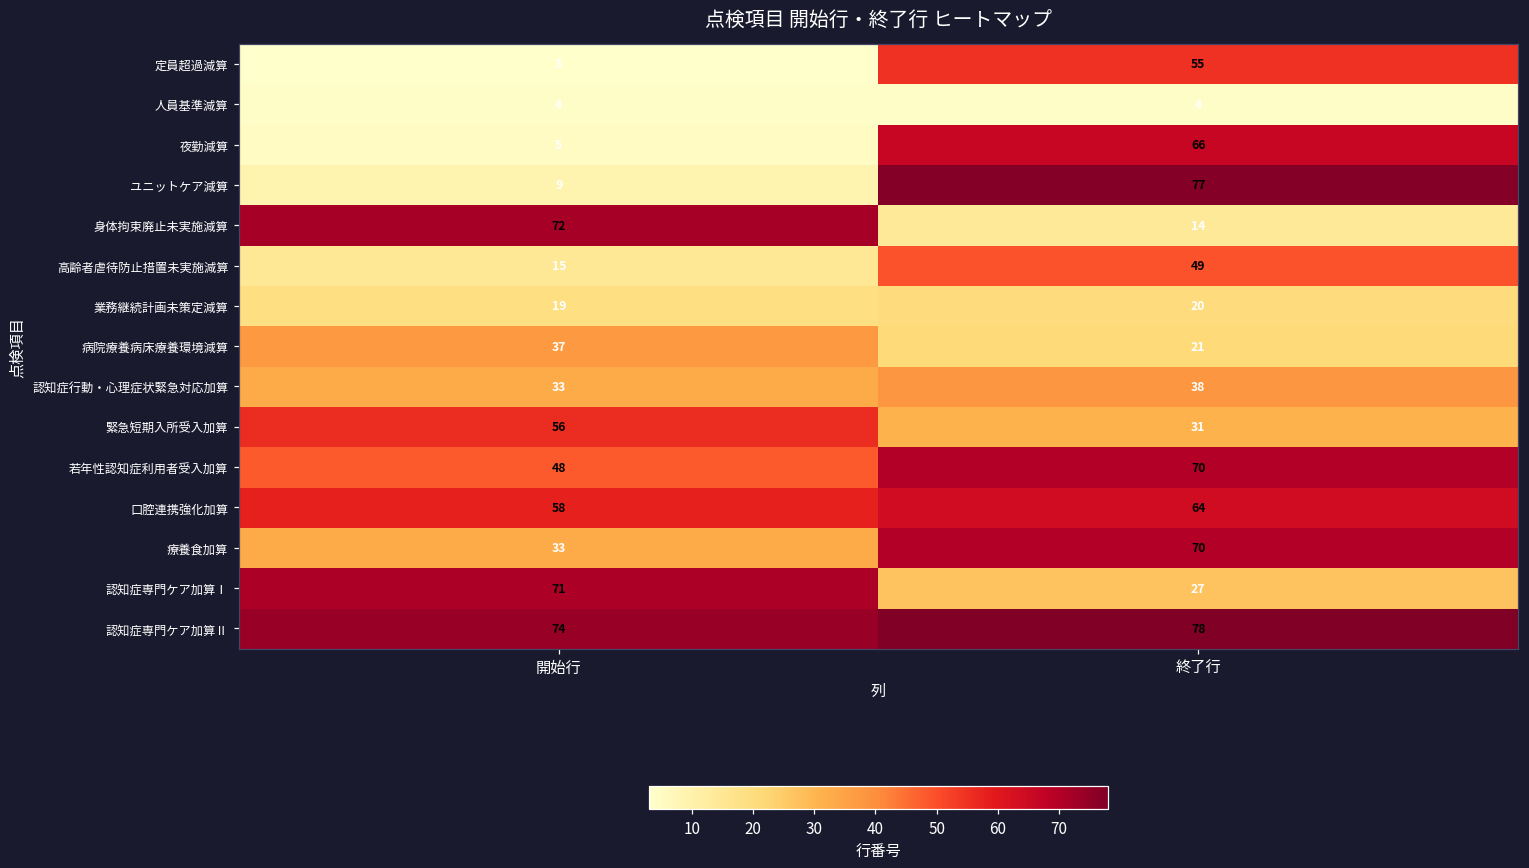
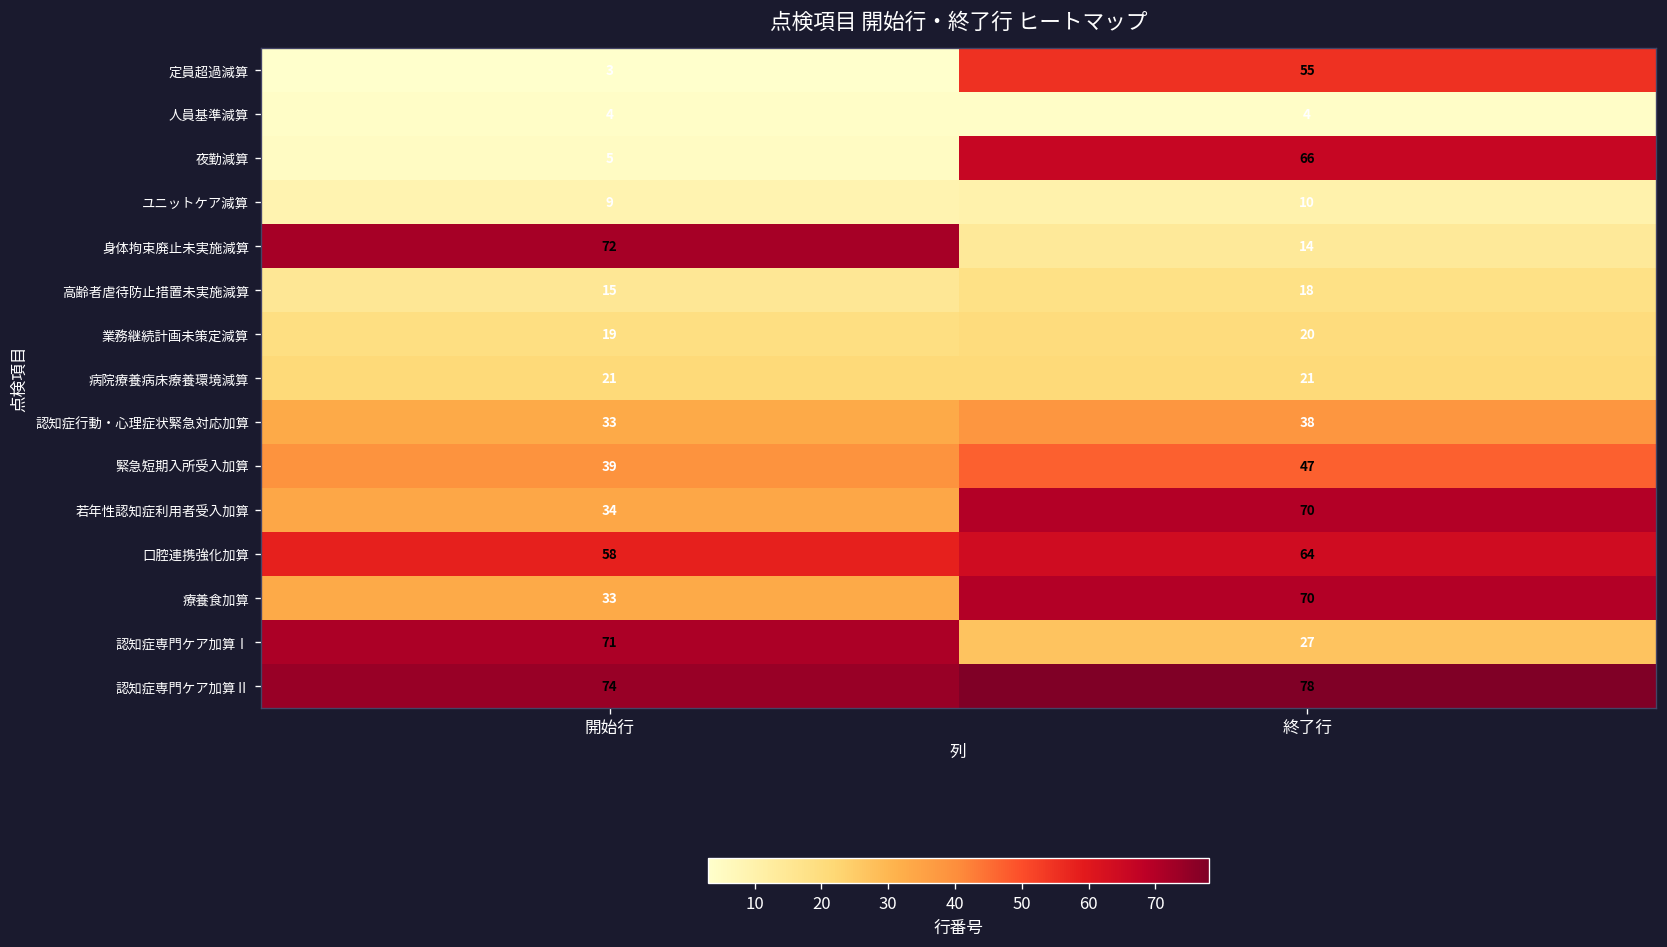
  {
    "定員超過減算": {
      "開始行": 3,
      "終了行": 55
    },
    "人員基準減算": {
      "開始行": 4,
      "終了行": 4
    },
    "夜勤減算": {
      "開始行": 5,
      "終了行": 66
    },
    "ユニットケア減算": {
      "開始行": 9,
-     "終了行": 77
+     "終了行": 10
    },
    "身体拘束廃止未実施減算": {
      "開始行": 72,
      "終了行": 14
    },
    "高齢者虐待防止措置未実施減算": {
      "開始行": 15,
-     "終了行": 49
+     "終了行": 18
    },
    "業務継続計画未策定減算": {
      "開始行": 19,
      "終了行": 20
    },
    "病院療養病床療養環境減算": {
-     "開始行": 37,
+     "開始行": 21,
      "終了行": 21
    },
    "認知症行動・心理症状緊急対応加算": {
      "開始行": 33,
      "終了行": 38
    },
    "緊急短期入所受入加算": {
-     "開始行": 56,
-     "終了行": 31
+     "開始行": 39,
+     "終了行": 47
    },
    "若年性認知症利用者受入加算": {
-     "開始行": 48,
+     "開始行": 34,
      "終了行": 70
    },
    "口腔連携強化加算": {
      "開始行": 58,
      "終了行": 64
    },
    "療養食加算": {
      "開始行": 33,
      "終了行": 70
    },
    "認知症専門ケア加算Ⅰ": {
      "開始行": 71,
      "終了行": 27
    },
    "認知症専門ケア加算Ⅱ": {
      "開始行": 74,
      "終了行": 78
    }
  }
